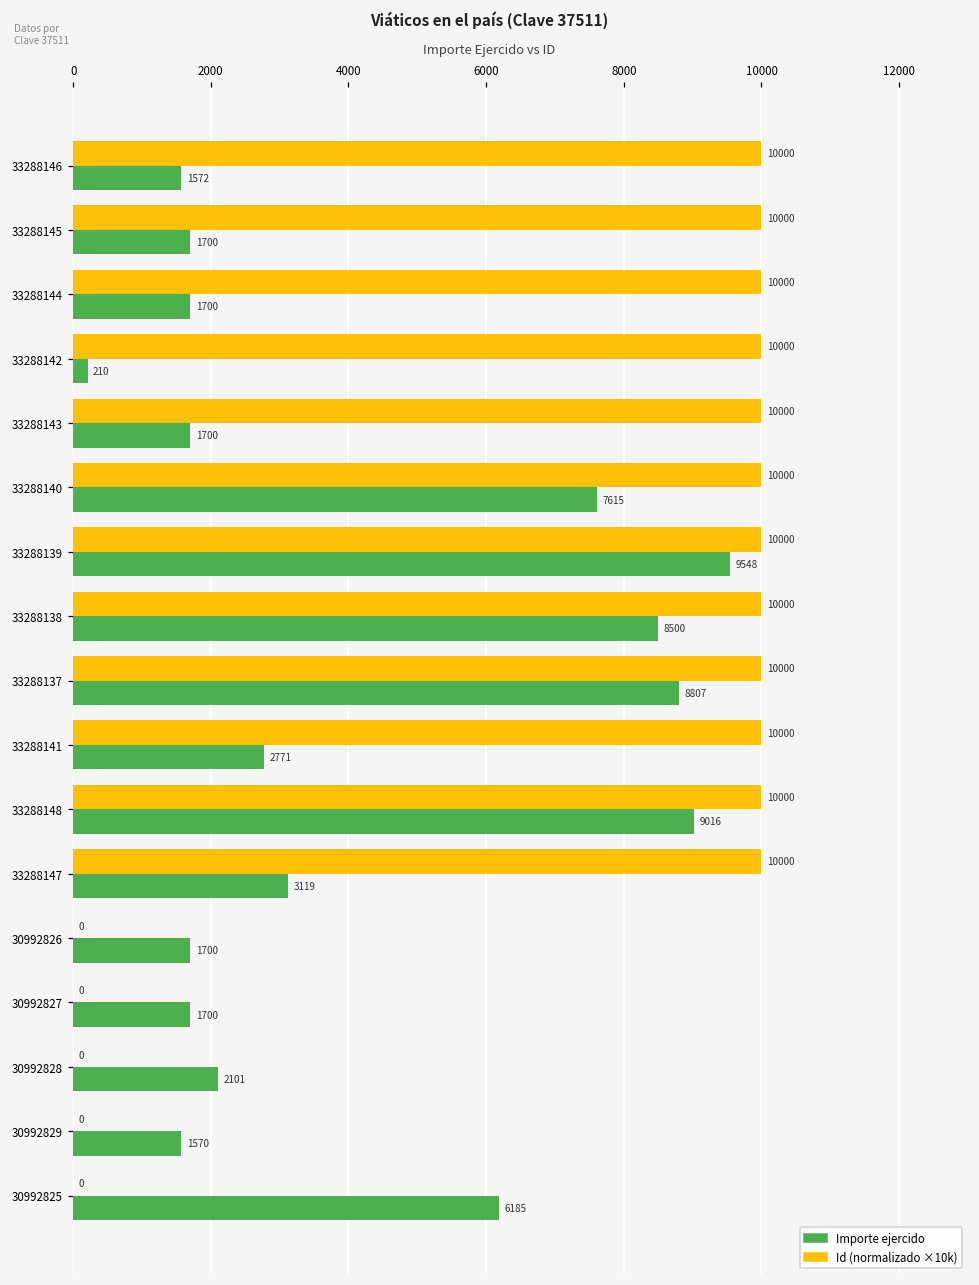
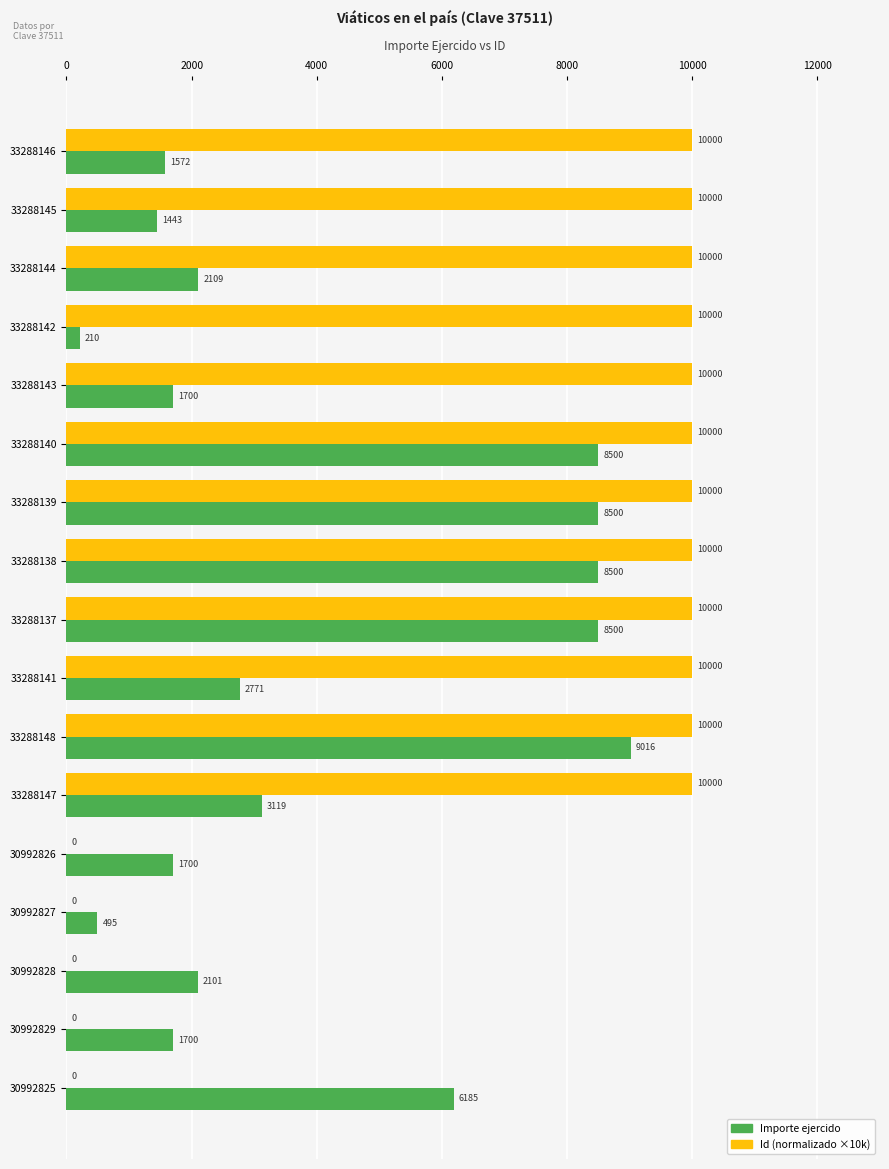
  {
    "Importe ejercido": {
      "33288146": 1572,
-     "33288145": 1700,
-     "33288144": 1700,
+     "33288145": 1443,
+     "33288144": 2109,
      "33288142": 210,
      "33288143": 1700,
-     "33288140": 7615,
-     "33288139": 9548,
+     "33288140": 8500,
+     "33288139": 8500,
      "33288138": 8500,
-     "33288137": 8807,
+     "33288137": 8500,
      "33288141": 2771,
      "33288148": 9016,
      "33288147": 3119,
      "30992826": 1700,
-     "30992827": 1700,
+     "30992827": 495,
      "30992828": 2101,
-     "30992829": 1570,
+     "30992829": 1700,
      "30992825": 6185
    },
    "Id (normalizado ×10k)": {
      "33288146": 10000,
      "33288145": 10000,
      "33288144": 10000,
      "33288142": 10000,
      "33288143": 10000,
      "33288140": 10000,
      "33288139": 10000,
      "33288138": 10000,
      "33288137": 10000,
      "33288141": 10000,
      "33288148": 10000,
      "33288147": 10000,
      "30992826": 0,
      "30992827": 0,
      "30992828": 0,
      "30992829": 0,
      "30992825": 0
    }
  }
